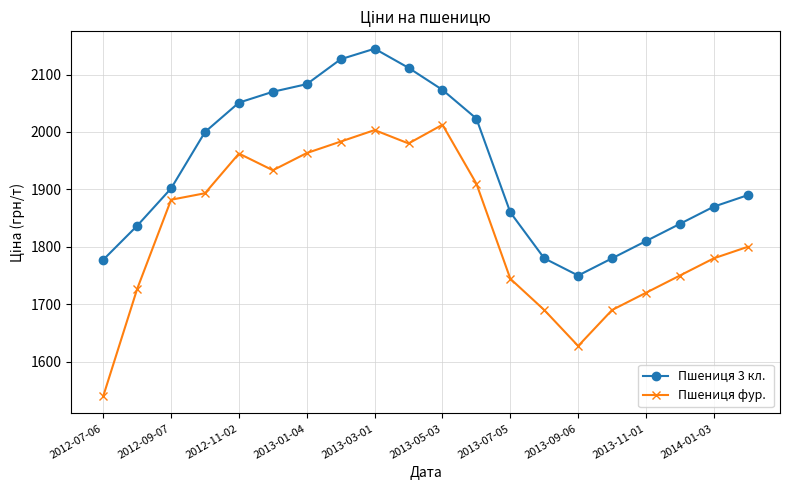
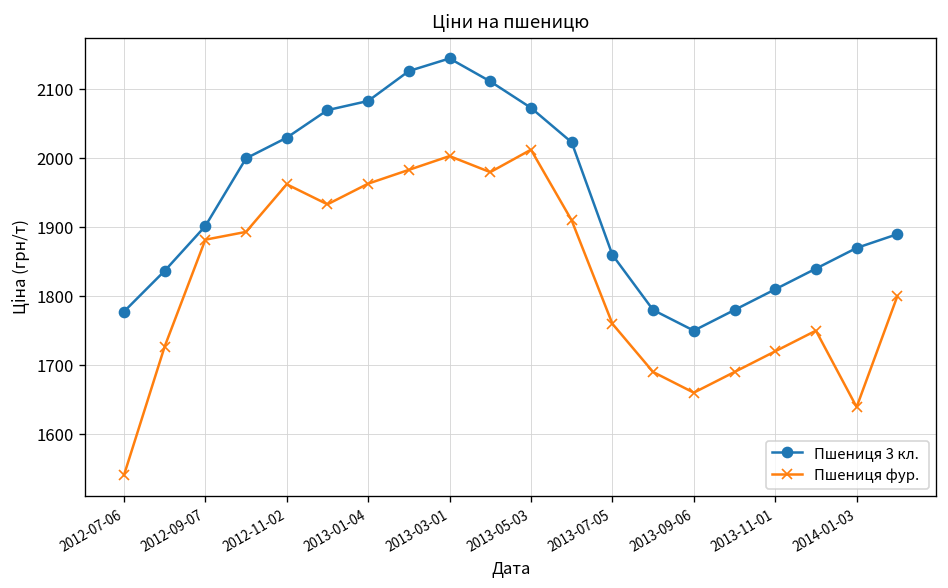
  {
    "Пшениця 3 кл.": {
      "2012-07-06": 1780,
      "2012-09-07": 1900,
-     "2012-11-02": 2050,
+     "2012-11-02": 2030,
      "2013-01-04": 2080,
      "2013-03-01": 2150,
      "2013-05-03": 2070,
      "2013-07-05": 1860,
      "2013-09-06": 1750,
      "2013-11-01": 1810,
      "2014-01-03": 1870
    },
    "Пшениця фур.": {
      "2012-07-06": 1540,
      "2012-09-07": 1880,
      "2012-11-02": 1960,
      "2013-01-04": 1960,
      "2013-03-01": 2000,
      "2013-05-03": 2010,
-     "2013-07-05": 1740,
-     "2013-09-06": 1630,
+     "2013-07-05": 1760,
+     "2013-09-06": 1660,
      "2013-11-01": 1720,
-     "2014-01-03": 1780
+     "2014-01-03": 1640
    }
  }
